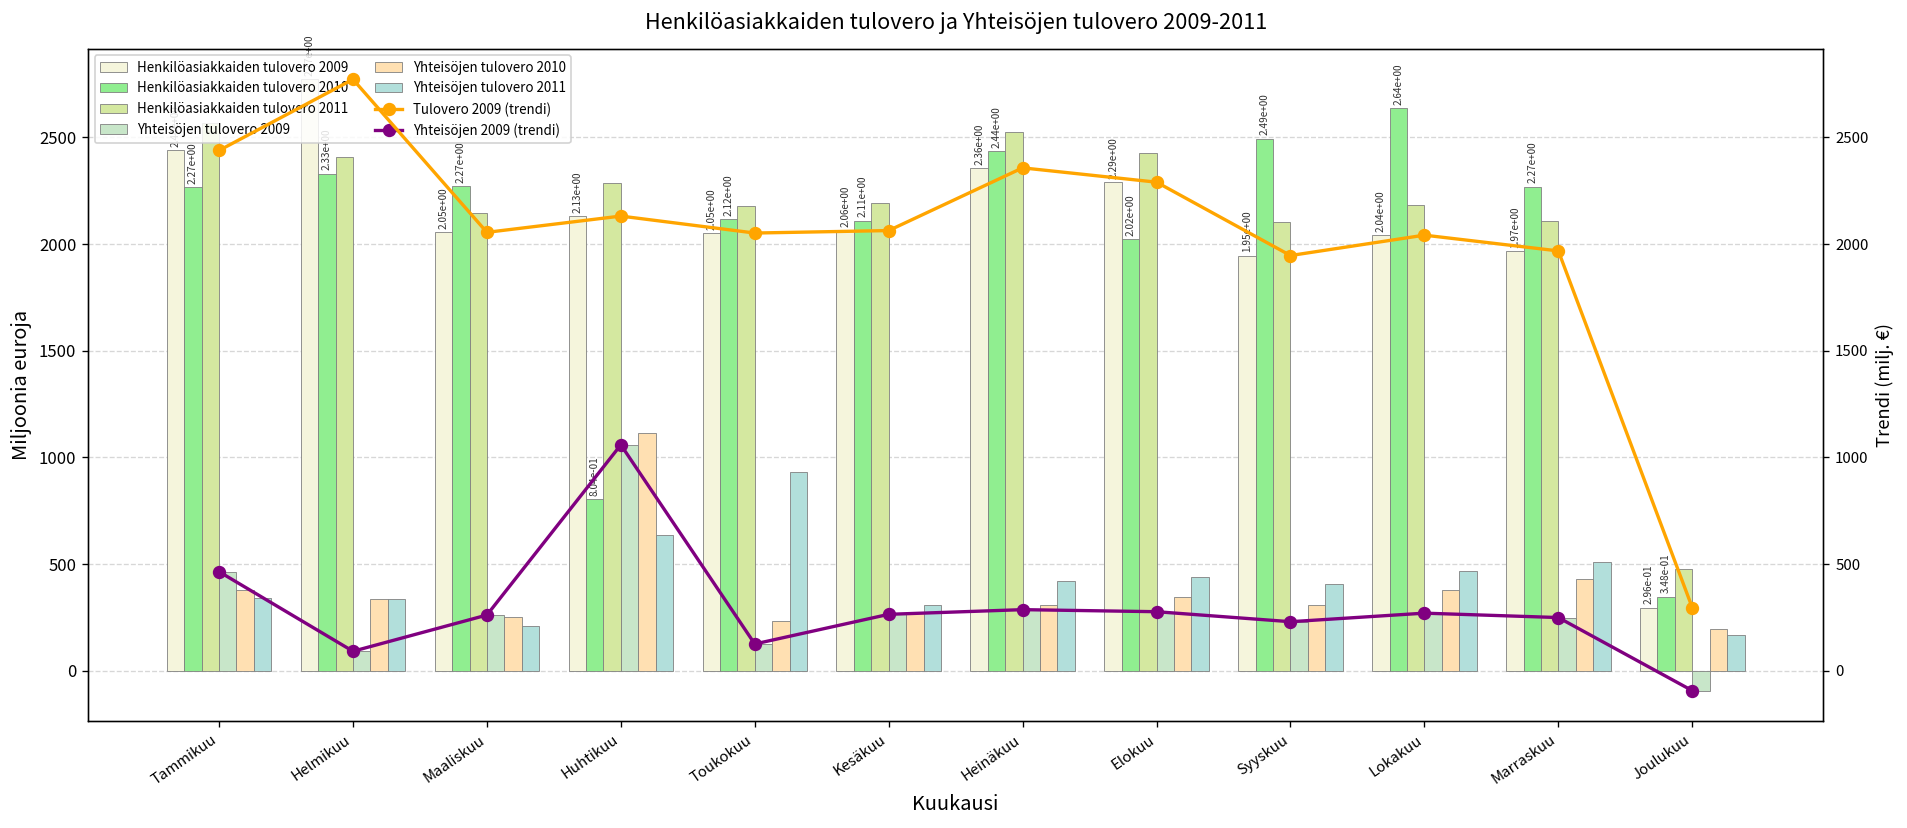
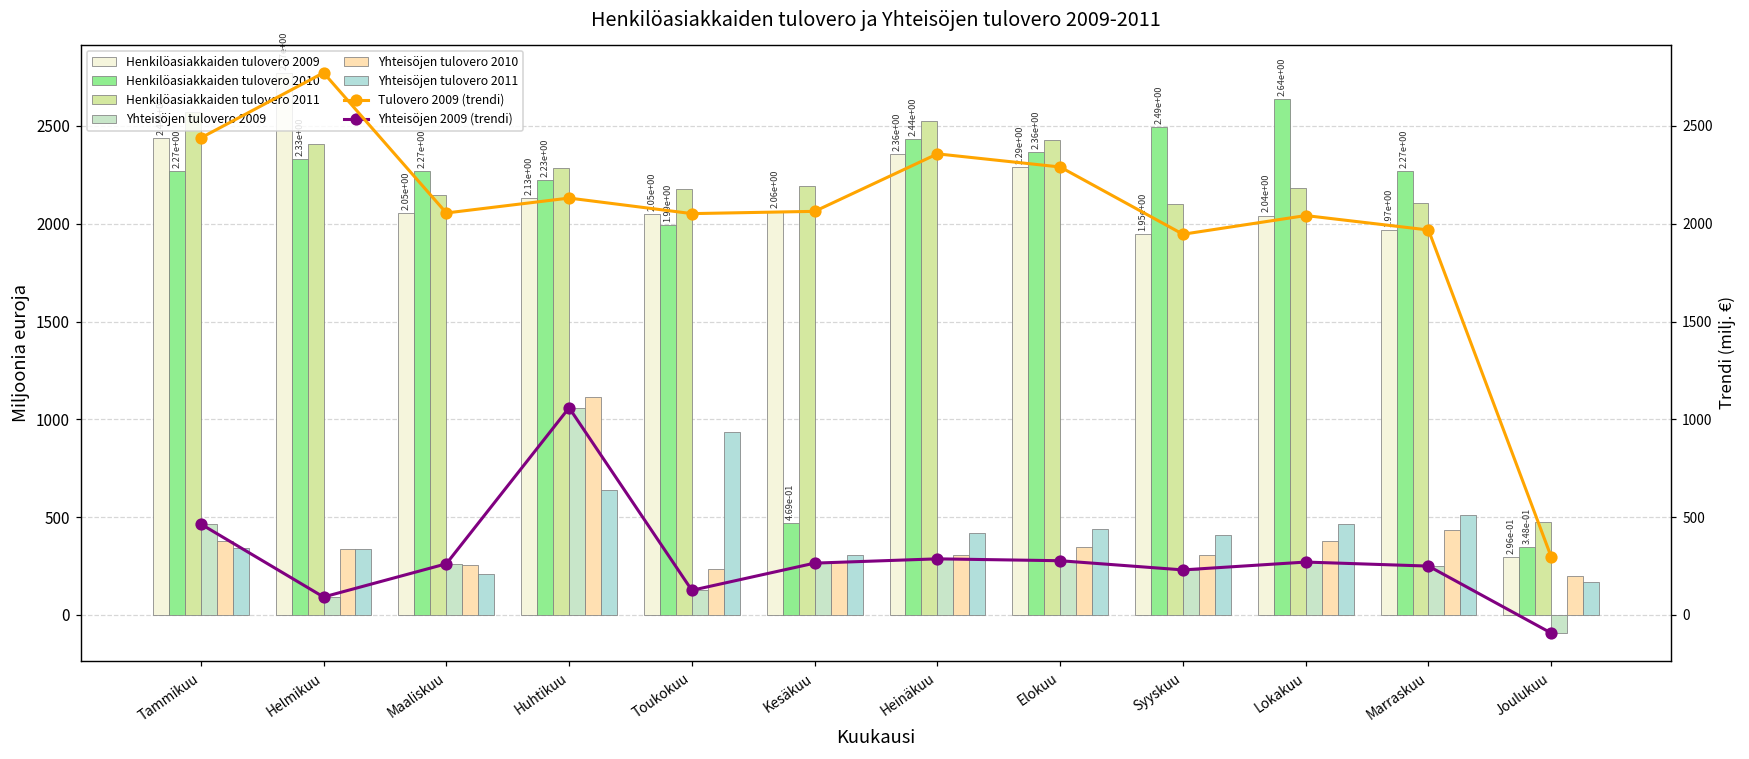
  {
    "Henkilöasiakkaiden tulovero 2010": {
-     "Huhtikuu": "8.04e-01",
-     "Toukokuu": "2.12e+00",
-     "Kesäkuu": "2.11e+00",
-     "Elokuu": "2.02e+00"
+     "Huhtikuu": "2.23e+00",
+     "Toukokuu": "1.99e+00",
+     "Kesäkuu": "4.69e-01",
+     "Elokuu": "2.36e+00"
    },
    "Tulovero 2009 (trendi)": {
      "Tammikuu": "2440",
      "Maaliskuu": "2050",
      "Huhtikuu": "2130",
      "Toukokuu": "2050",
      "Kesäkuu": "2060",
      "Heinäkuu": "2360",
      "Elokuu": "2290",
      "Syyskuu": "1950",
      "Lokakuu": "2040",
      "Marraskuu": "1970",
      "Joulukuu": "300"
    },
    "Yhteisöjen 2009 (trendi)": {
      "Tammikuu": "460",
      "Helmikuu": "90",
      "Maaliskuu": "260",
      "Huhtikuu": "1060",
      "Toukokuu": "130",
      "Kesäkuu": "270",
      "Heinäkuu": "290",
      "Elokuu": "280",
      "Syyskuu": "230",
      "Lokakuu": "270",
      "Marraskuu": "250",
      "Joulukuu": "-90"
    }
  }
